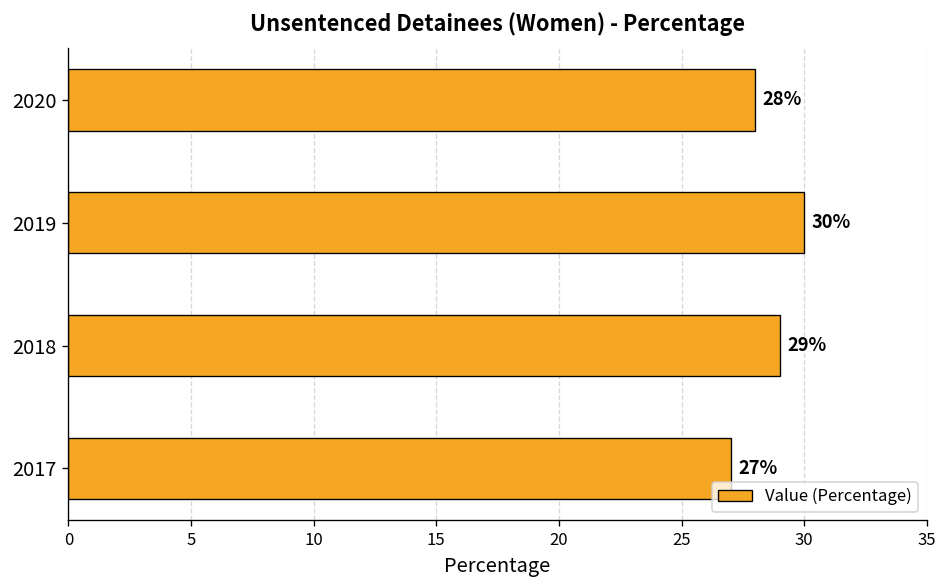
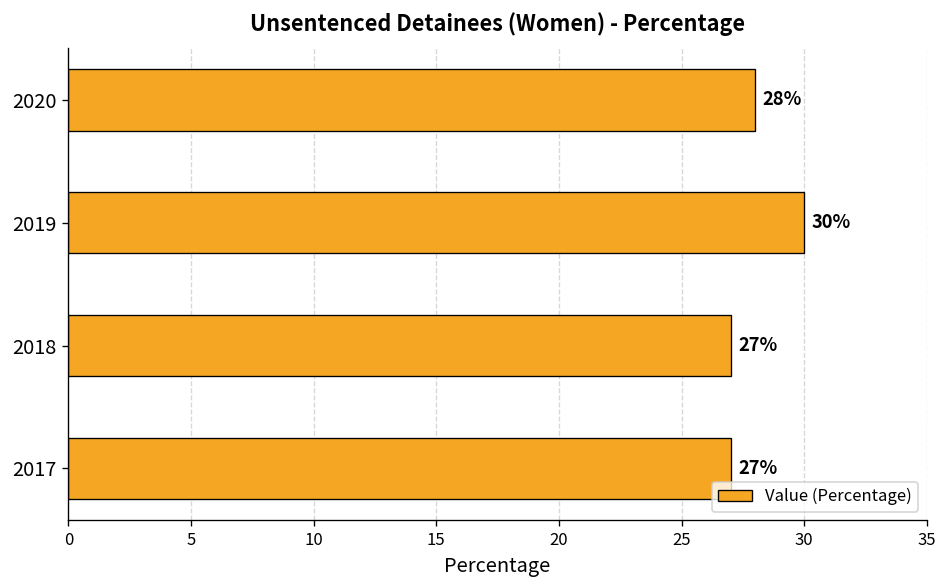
  {
    "2020": "28%",
    "2019": "30%",
-   "2018": "29%",
+   "2018": "27%",
    "2017": "27%"
  }
